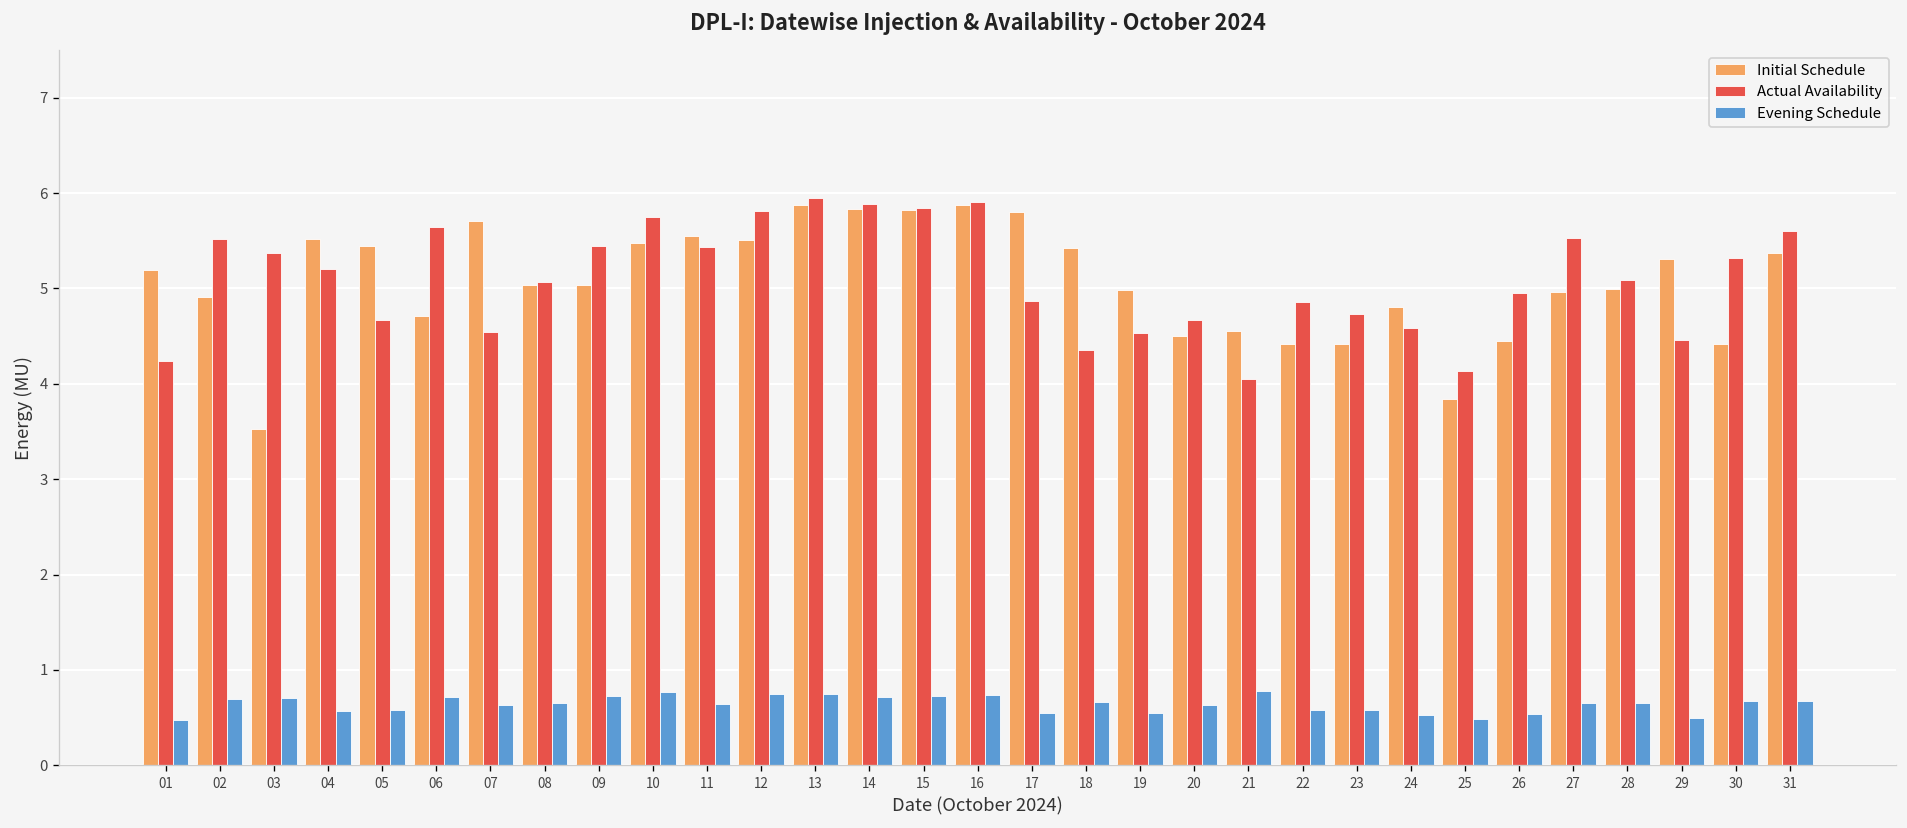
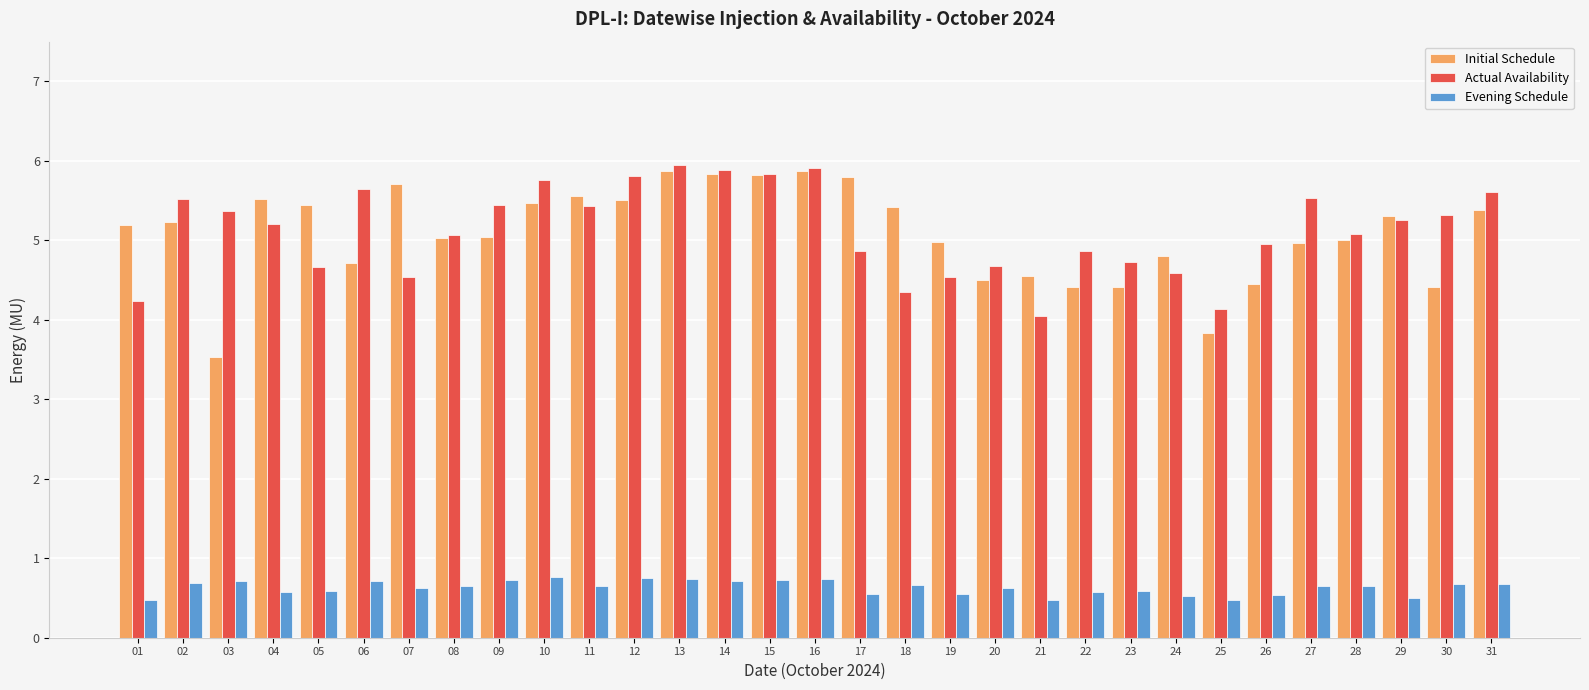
  {
    "Initial Schedule": {
      "01": 5.2,
-     "02": 4.9,
+     "02": 5.2,
      "03": 3.5,
      "04": 5.5,
      "05": 5.4,
      "06": 4.7,
      "07": 5.7,
      "08": 5.0,
      "09": 5.0,
      "10": 5.5,
      "11": 5.6,
      "12": 5.5,
      "13": 5.9,
      "14": 5.8,
      "15": 5.8,
      "16": 5.9,
      "17": 5.8,
      "18": 5.4,
      "19": 5.0,
      "20": 4.5,
      "21": 4.6,
      "22": 4.4,
      "23": 4.4,
      "24": 4.8,
      "25": 3.8,
      "26": 4.4,
      "27": 5.0,
      "28": 5.0,
      "29": 5.3,
      "30": 4.4,
      "31": 5.4
    },
    "Actual Availability": {
      "01": 4.2,
      "02": 5.5,
      "03": 5.4,
      "04": 5.2,
      "05": 4.7,
      "06": 5.6,
      "07": 4.5,
      "08": 5.1,
      "09": 5.4,
      "10": 5.8,
      "11": 5.4,
      "12": 5.8,
      "13": 6.0,
      "14": 5.9,
      "15": 5.8,
      "16": 5.9,
      "17": 4.9,
      "18": 4.4,
      "19": 4.5,
      "20": 4.7,
      "21": 4.1,
      "22": 4.9,
      "23": 4.7,
      "24": 4.6,
      "25": 4.1,
      "26": 4.9,
      "27": 5.5,
      "28": 5.1,
-     "29": 4.5,
+     "29": 5.3,
      "30": 5.3,
      "31": 5.6
    },
    "Evening Schedule": {
      "01": 0.5,
      "02": 0.7,
      "03": 0.7,
      "04": 0.6,
      "05": 0.6,
      "06": 0.7,
      "07": 0.6,
      "08": 0.7,
      "09": 0.7,
      "10": 0.8,
      "11": 0.6,
      "12": 0.7,
      "13": 0.7,
      "14": 0.7,
      "15": 0.7,
      "16": 0.7,
      "17": 0.6,
      "18": 0.7,
      "19": 0.6,
      "20": 0.6,
-     "21": 0.8,
+     "21": 0.5,
      "22": 0.6,
      "23": 0.6,
      "24": 0.5,
      "25": 0.5,
      "26": 0.5,
      "27": 0.6,
      "28": 0.7,
      "29": 0.5,
      "30": 0.7,
      "31": 0.7
    }
  }
